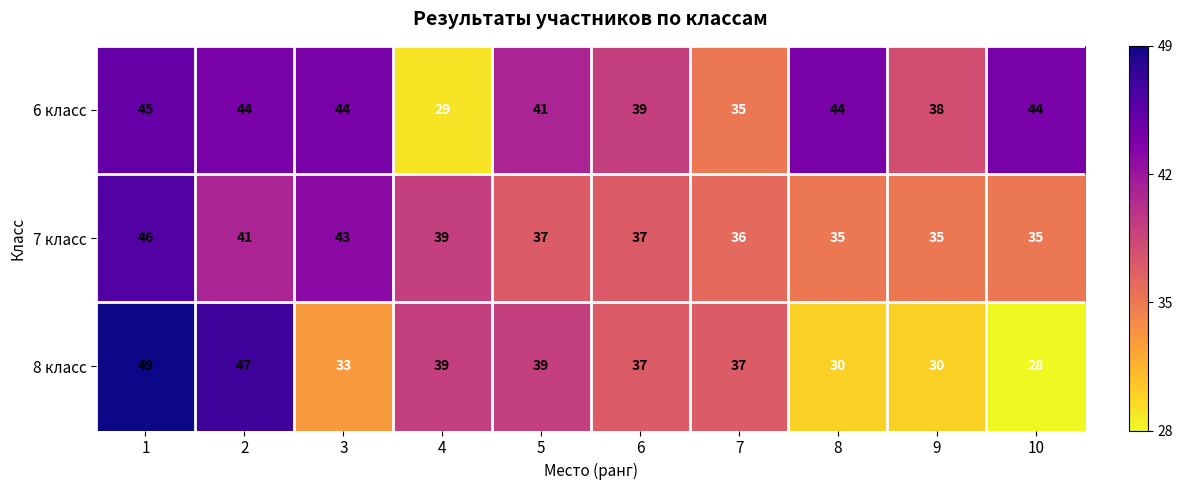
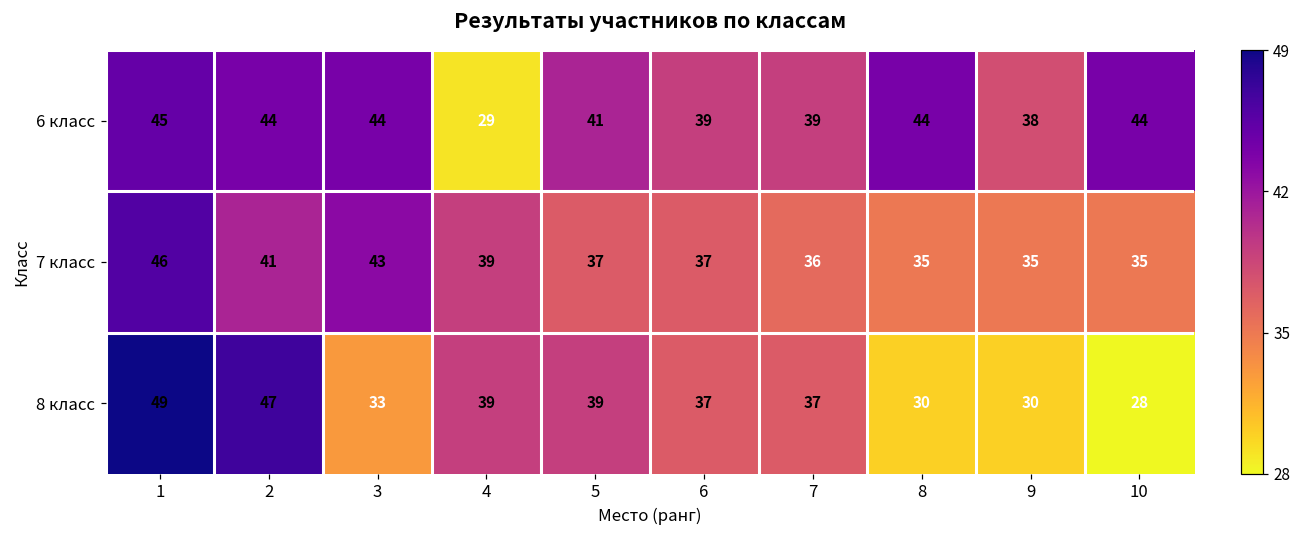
  {
    "6 класс": {
      "1": 45,
      "2": 44,
      "3": 44,
      "4": 29,
      "5": 41,
      "6": 39,
-     "7": 35,
+     "7": 39,
      "8": 44,
      "9": 38,
      "10": 44
    },
    "7 класс": {
      "1": 46,
      "2": 41,
      "3": 43,
      "4": 39,
      "5": 37,
      "6": 37,
      "7": 36,
      "8": 35,
      "9": 35,
      "10": 35
    },
    "8 класс": {
      "1": 49,
      "2": 47,
      "3": 33,
      "4": 39,
      "5": 39,
      "6": 37,
      "7": 37,
      "8": 30,
      "9": 30,
      "10": 28
    }
  }
